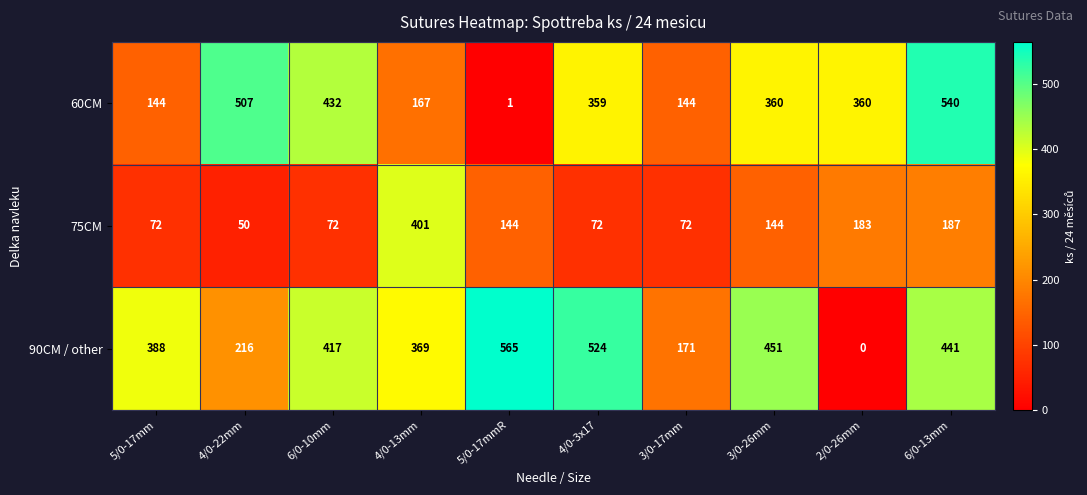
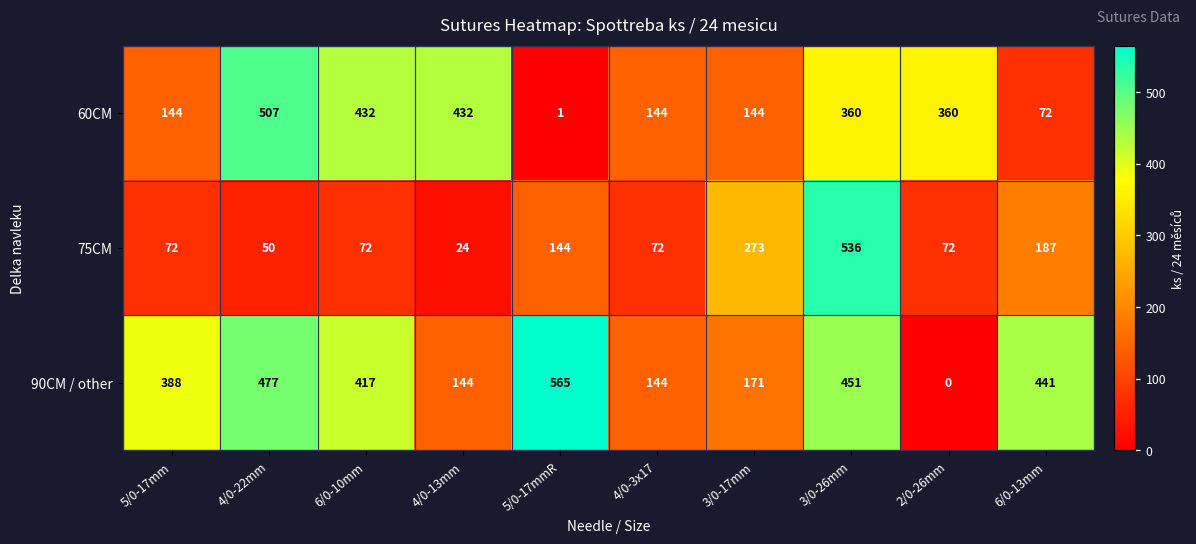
  {
    "60CM": {
      "5/0-17mm": 144,
      "4/0-22mm": 507,
      "6/0-10mm": 432,
-     "4/0-13mm": 167,
+     "4/0-13mm": 432,
      "5/0-17mmR": 1,
-     "4/0-3x17": 359,
+     "4/0-3x17": 144,
      "3/0-17mm": 144,
      "3/0-26mm": 360,
      "2/0-26mm": 360,
-     "6/0-13mm": 540
+     "6/0-13mm": 72
    },
    "75CM": {
      "5/0-17mm": 72,
      "4/0-22mm": 50,
      "6/0-10mm": 72,
-     "4/0-13mm": 401,
+     "4/0-13mm": 24,
      "5/0-17mmR": 144,
      "4/0-3x17": 72,
-     "3/0-17mm": 72,
-     "3/0-26mm": 144,
-     "2/0-26mm": 183,
+     "3/0-17mm": 273,
+     "3/0-26mm": 536,
+     "2/0-26mm": 72,
      "6/0-13mm": 187
    },
    "90CM / other": {
      "5/0-17mm": 388,
-     "4/0-22mm": 216,
+     "4/0-22mm": 477,
      "6/0-10mm": 417,
-     "4/0-13mm": 369,
+     "4/0-13mm": 144,
      "5/0-17mmR": 565,
-     "4/0-3x17": 524,
+     "4/0-3x17": 144,
      "3/0-17mm": 171,
      "3/0-26mm": 451,
      "2/0-26mm": 0,
      "6/0-13mm": 441
    }
  }
